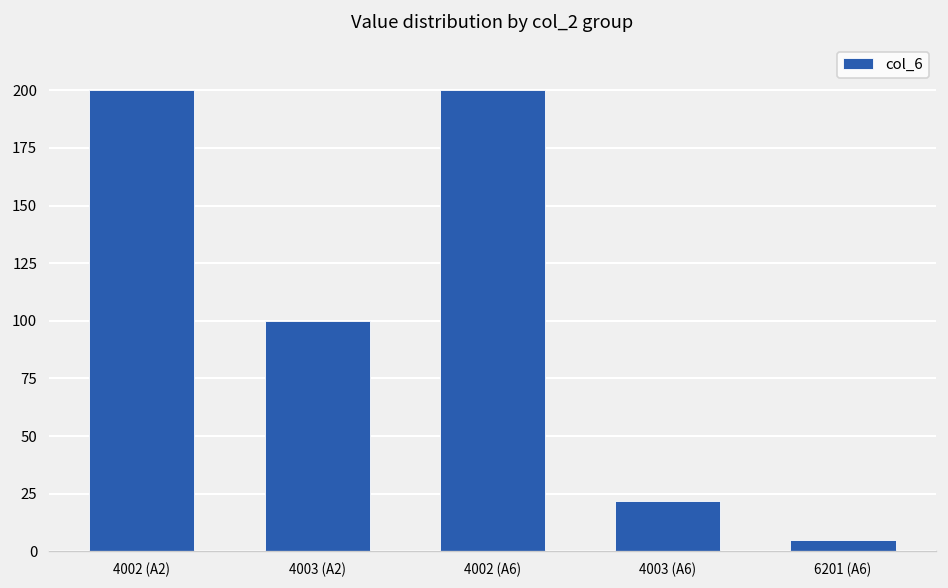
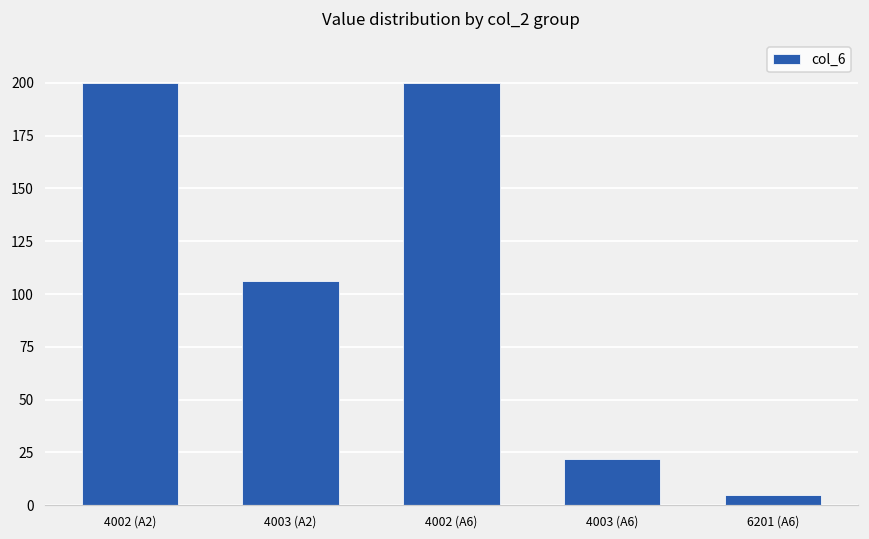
  {
    "4002 (A2)": 200,
-   "4003 (A2)": 100,
+   "4003 (A2)": 106,
    "4002 (A6)": 200,
    "4003 (A6)": 22,
    "6201 (A6)": 5
  }
